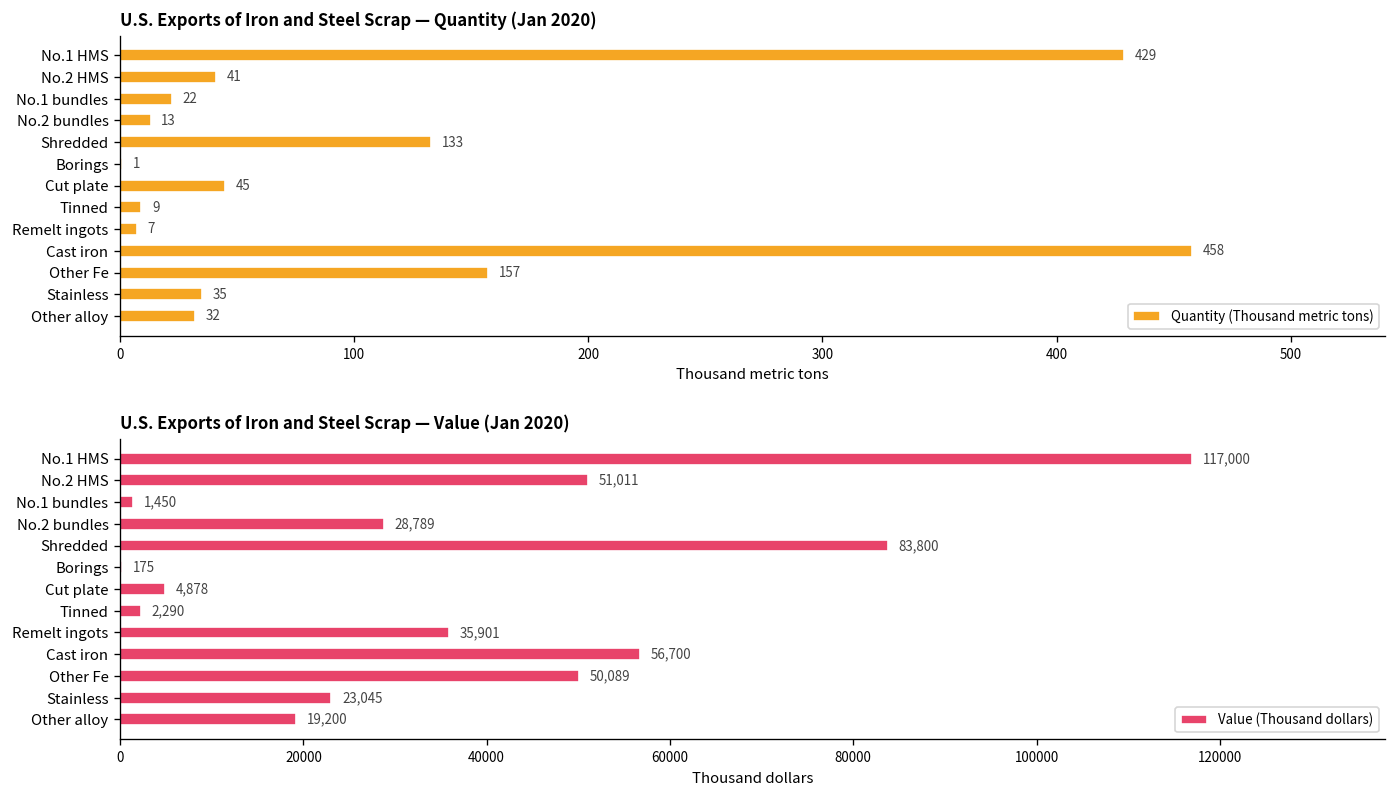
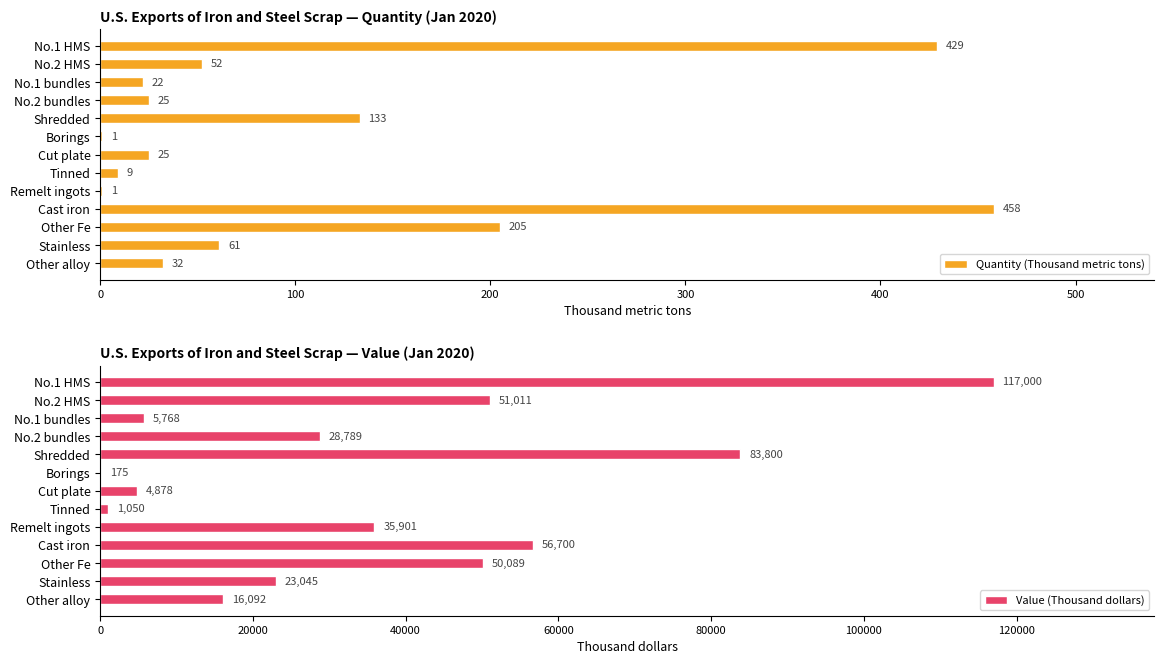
  {
    "U.S. Exports of Iron and Steel Scrap — Quantity (Jan 2020)": {
      "No.1 HMS": "429",
-     "No.2 HMS": "41",
+     "No.2 HMS": "52",
      "No.1 bundles": "22",
-     "No.2 bundles": "13",
+     "No.2 bundles": "25",
      "Shredded": "133",
      "Borings": "1",
-     "Cut plate": "45",
+     "Cut plate": "25",
      "Tinned": "9",
-     "Remelt ingots": "7",
+     "Remelt ingots": "1",
      "Cast iron": "458",
-     "Other Fe": "157",
-     "Stainless": "35",
+     "Other Fe": "205",
+     "Stainless": "61",
      "Other alloy": "32"
    },
    "U.S. Exports of Iron and Steel Scrap — Value (Jan 2020)": {
      "No.1 HMS": "117,000",
      "No.2 HMS": "51,011",
-     "No.1 bundles": "1,450",
+     "No.1 bundles": "5,768",
      "No.2 bundles": "28,789",
      "Shredded": "83,800",
      "Borings": "175",
      "Cut plate": "4,878",
-     "Tinned": "2,290",
+     "Tinned": "1,050",
      "Remelt ingots": "35,901",
      "Cast iron": "56,700",
      "Other Fe": "50,089",
      "Stainless": "23,045",
-     "Other alloy": "19,200"
+     "Other alloy": "16,092"
    }
  }
